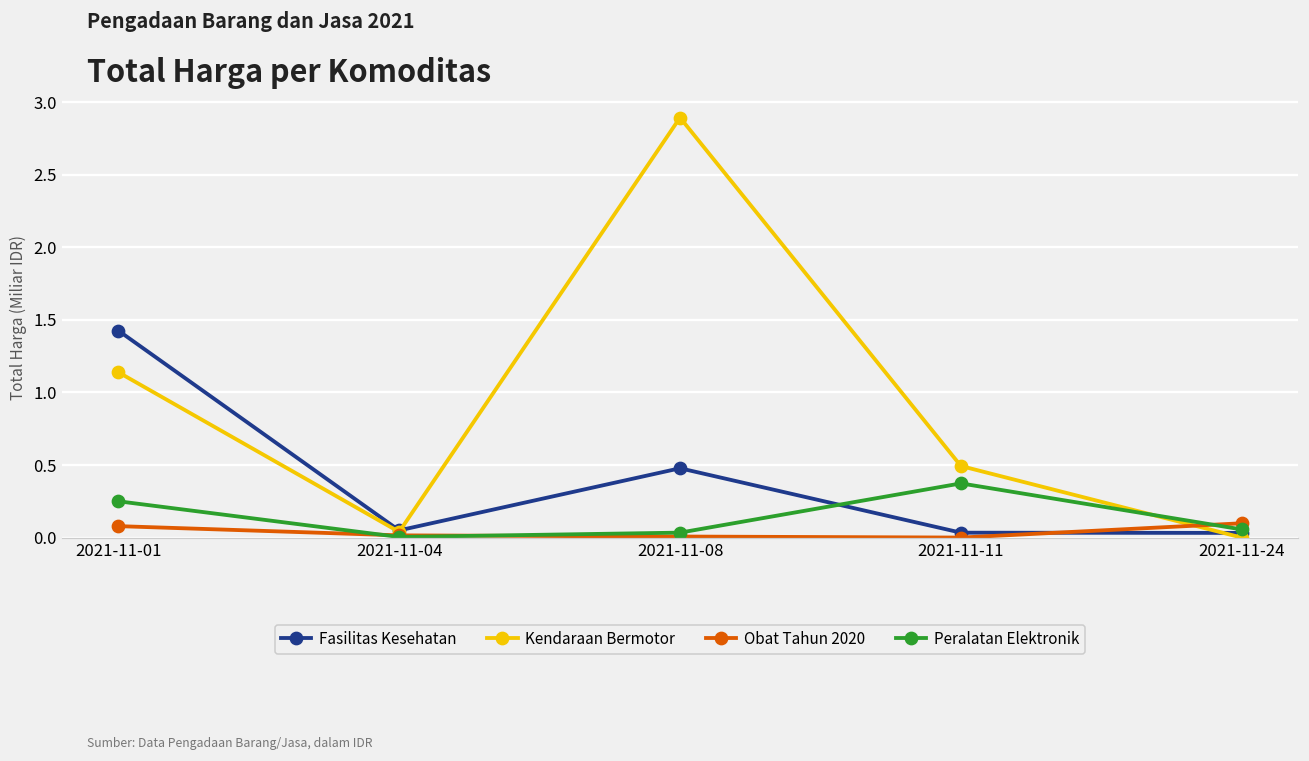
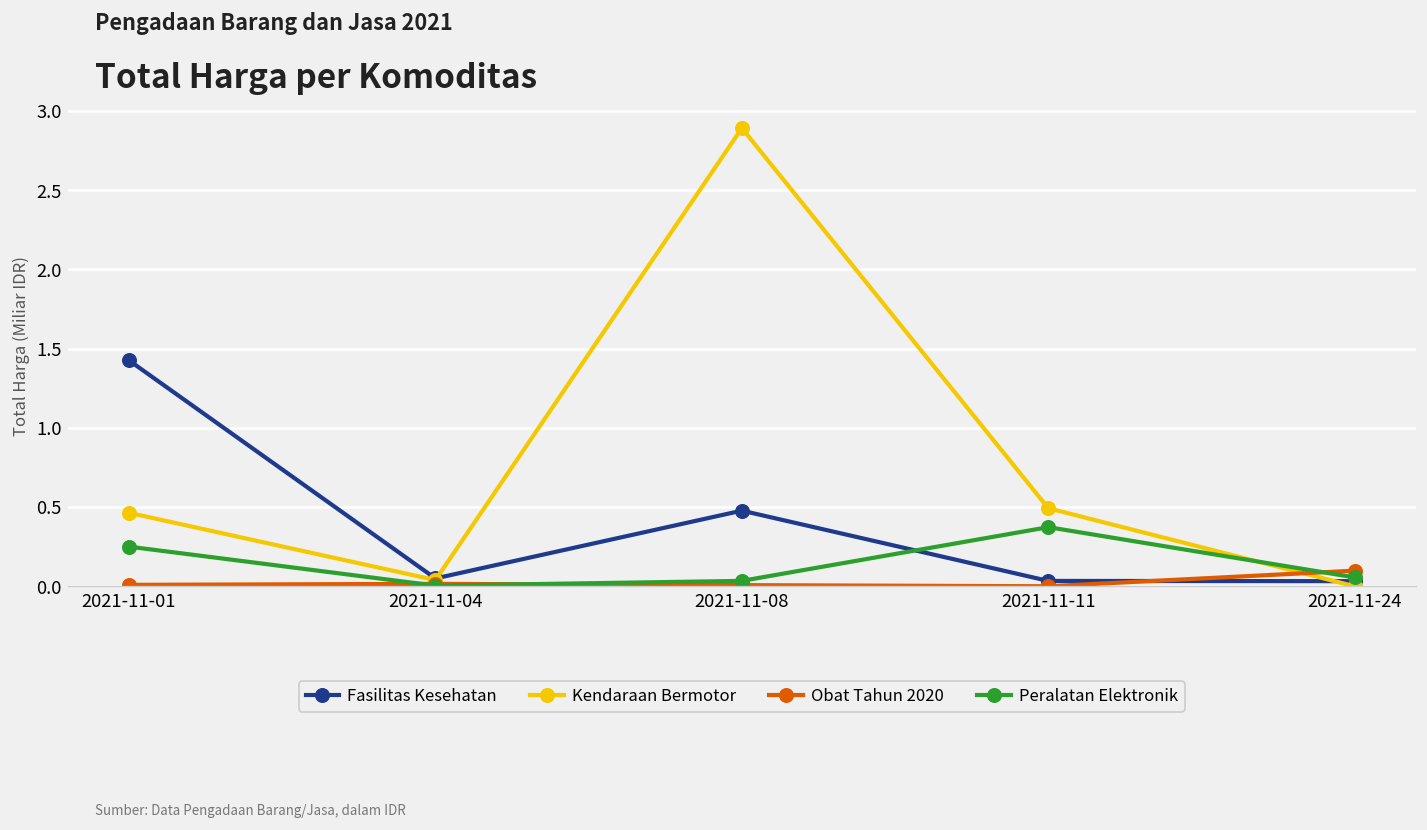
  {
    "Fasilitas Kesehatan": {
      "2021-11-01": 1.43,
      "2021-11-08": 0.48,
      "2021-11-11": 0.03,
      "2021-11-24": 0.03
    },
    "Kendaraan Bermotor": {
-     "2021-11-01": 1.14,
+     "2021-11-01": 0.46,
      "2021-11-08": 2.89,
      "2021-11-11": 0.49,
      "2021-11-24": 0.00
    },
    "Obat Tahun 2020": {
-     "2021-11-01": 0.08,
+     "2021-11-01": 0.01,
      "2021-11-08": 0.01,
      "2021-11-11": 0.00,
      "2021-11-24": 0.10
    },
    "Peralatan Elektronik": {
      "2021-11-01": 0.25,
      "2021-11-08": 0.03,
      "2021-11-11": 0.37,
      "2021-11-24": 0.06
    }
  }
